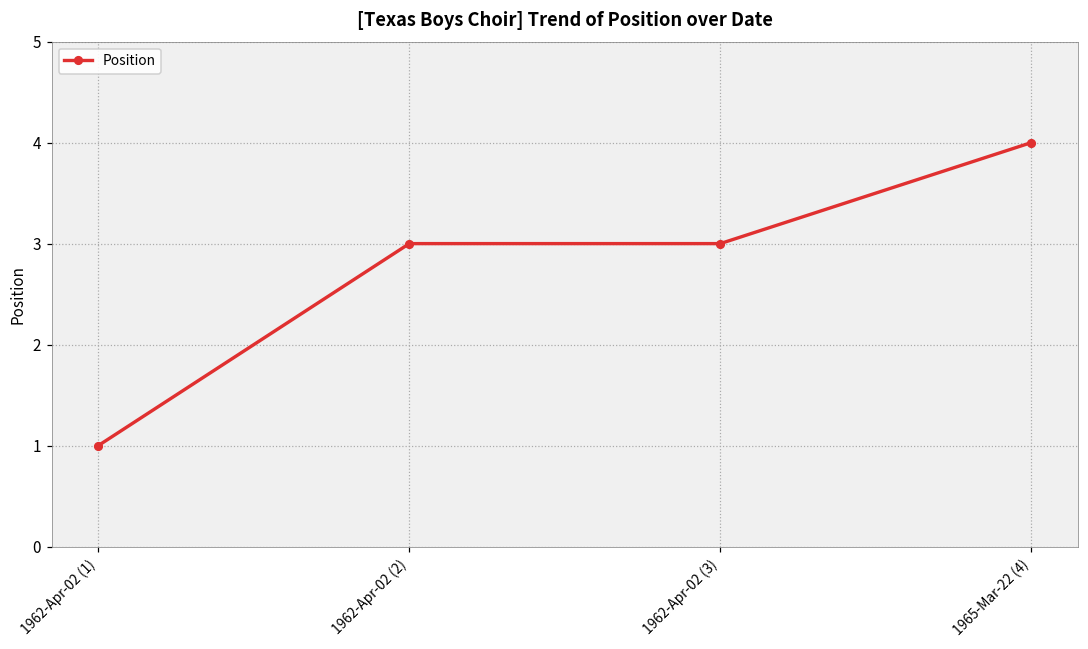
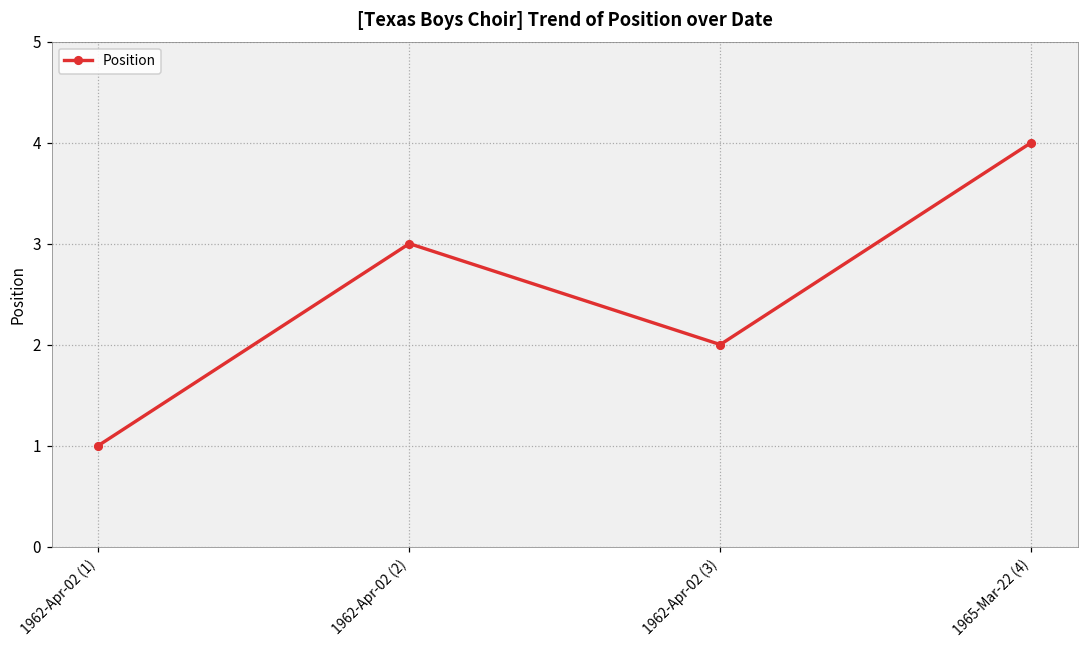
  {
    "1962-Apr-02 (1)": 1,
    "1962-Apr-02 (2)": 3,
-   "1962-Apr-02 (3)": 3,
+   "1962-Apr-02 (3)": 2,
    "1965-Mar-22 (4)": 4
  }
